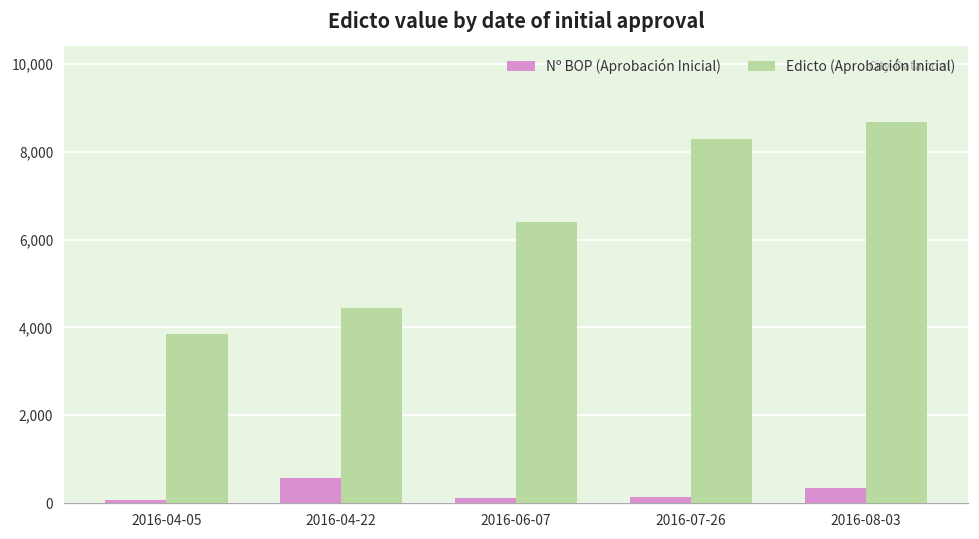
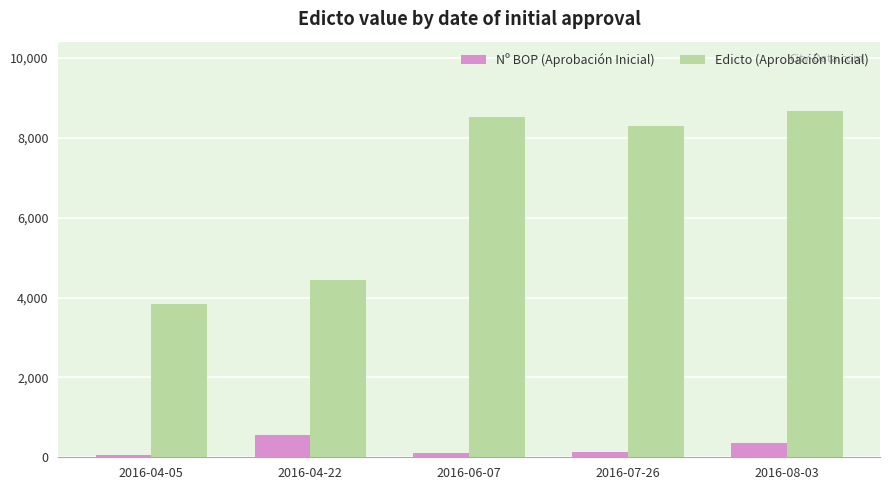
  {
    "Nº BOP (Aprobación Inicial)": {
      "2016-04-05": "100",
      "2016-04-22": "600",
      "2016-06-07": "100",
      "2016-07-26": "100",
      "2016-08-03": "400"
    },
    "Edicto (Aprobación Inicial)": {
      "2016-04-05": "3,900",
      "2016-04-22": "4,400",
-     "2016-06-07": "6,400",
+     "2016-06-07": "8,500",
      "2016-07-26": "8,300",
      "2016-08-03": "8,700"
    }
  }
